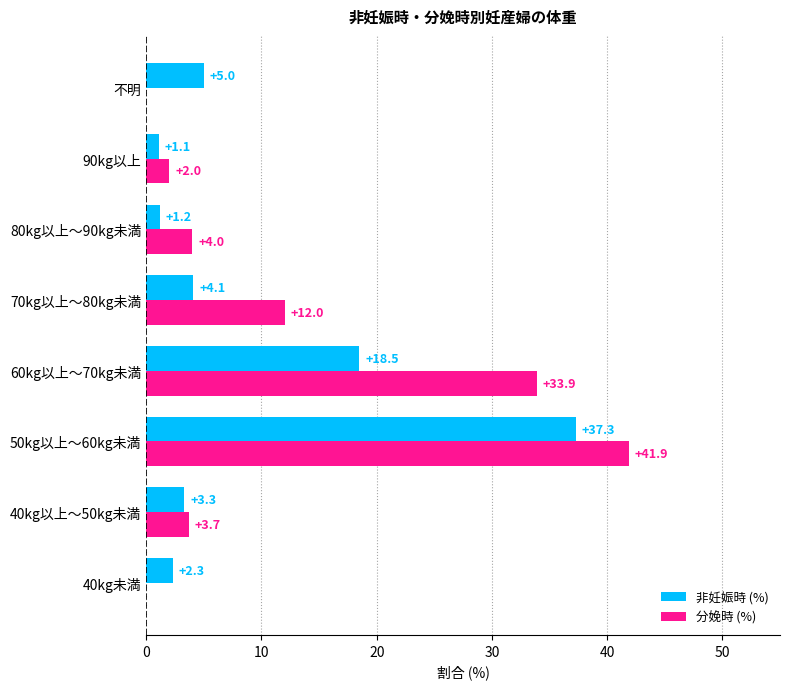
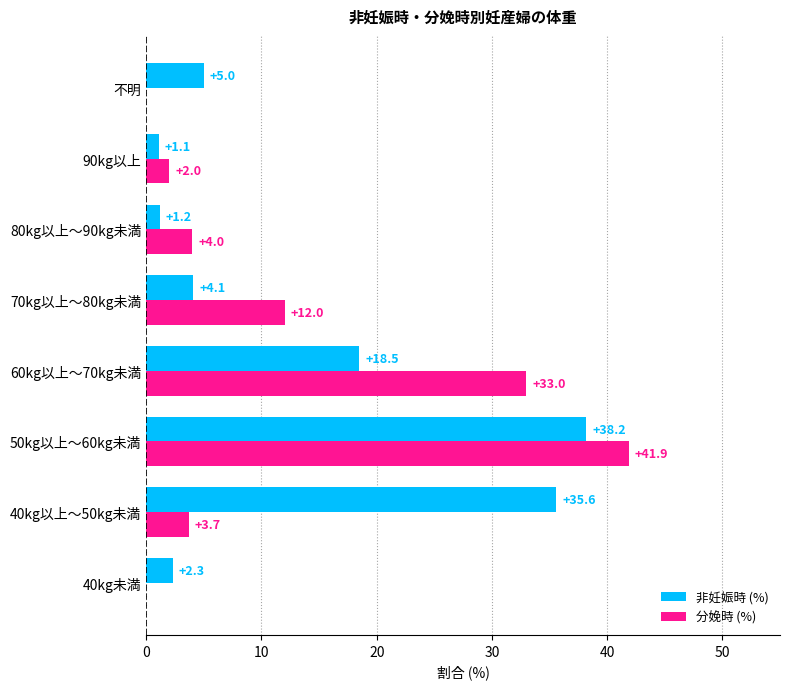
  {
    "非妊娠時 (%)": {
      "不明": "+5.0",
      "90kg以上": "+1.1",
      "80kg以上～90kg未満": "+1.2",
      "70kg以上～80kg未満": "+4.1",
      "60kg以上～70kg未満": "+18.5",
-     "50kg以上～60kg未満": "+37.3",
-     "40kg以上～50kg未満": "+3.3",
+     "50kg以上～60kg未満": "+38.2",
+     "40kg以上～50kg未満": "+35.6",
      "40kg未満": "+2.3"
    },
    "分娩時 (%)": {
      "90kg以上": "+2.0",
      "80kg以上～90kg未満": "+4.0",
      "70kg以上～80kg未満": "+12.0",
-     "60kg以上～70kg未満": "+33.9",
+     "60kg以上～70kg未満": "+33.0",
      "50kg以上～60kg未満": "+41.9",
      "40kg以上～50kg未満": "+3.7"
    }
  }
